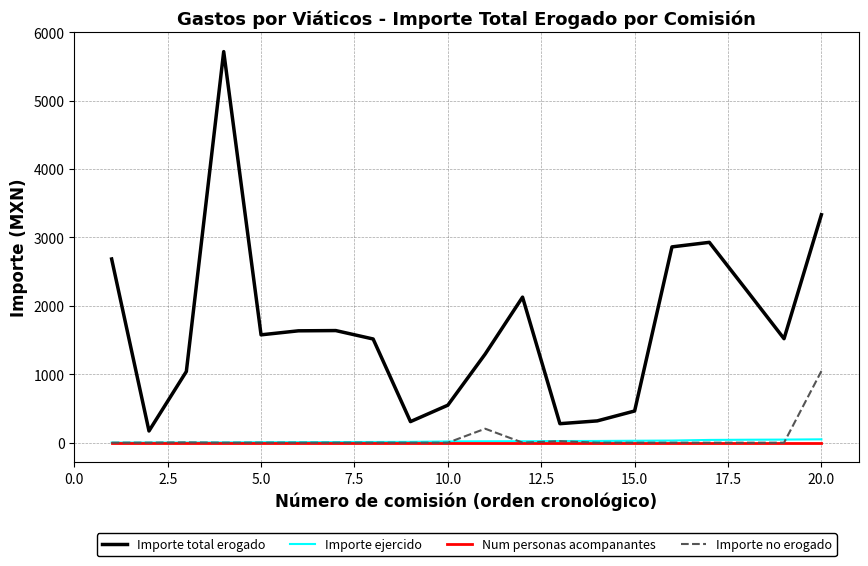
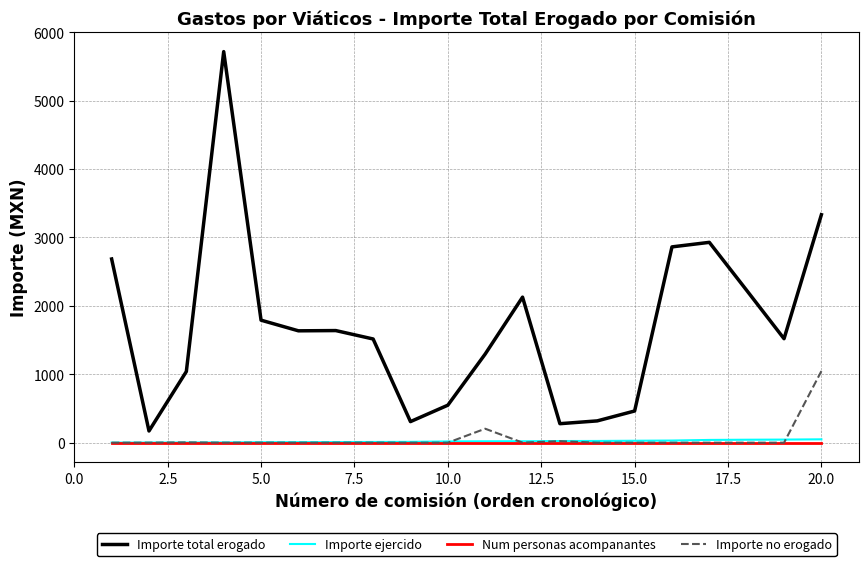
  {
    "Importe total erogado": {
-     "5.0": 1600,
+     "5.0": 1800,
      "10.0": 500,
      "15.0": 500,
      "20.0": 3300
    },
    "Importe ejercido": {
      "20.0": 0
    },
    "Num personas acompanantes": {
      "20.0": 0
    },
    "Importe no erogado": {
      "20.0": 1000
    }
  }
